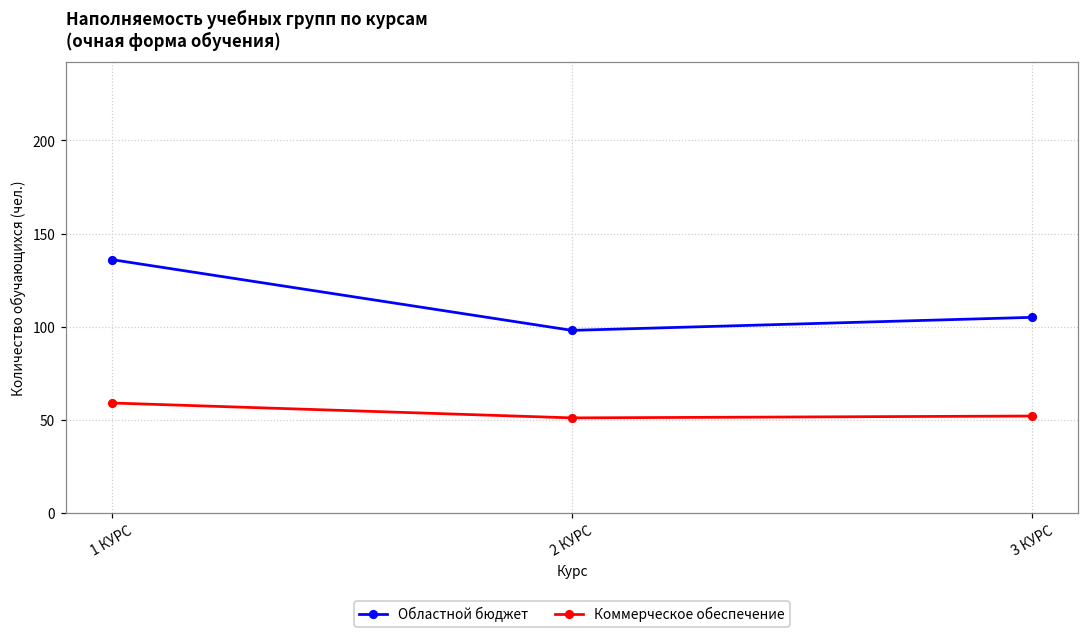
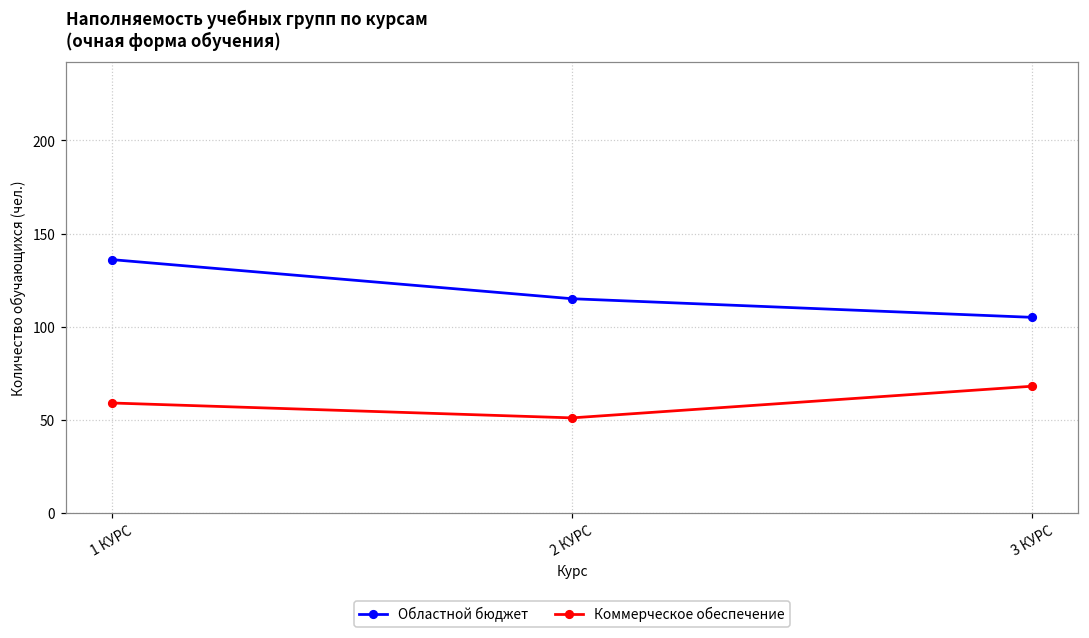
  {
    "Областной бюджет": {
      "1 КУРС": 136,
-     "2 КУРС": 98,
+     "2 КУРС": 115,
      "3 КУРС": 105
    },
    "Коммерческое обеспечение": {
      "1 КУРС": 59,
      "2 КУРС": 51,
-     "3 КУРС": 52
+     "3 КУРС": 68
    }
  }
